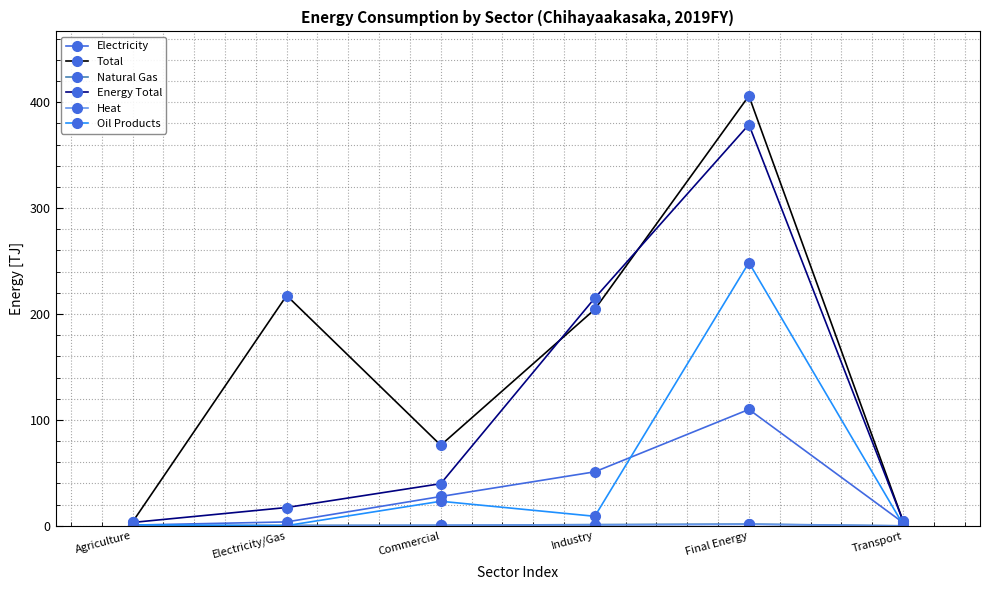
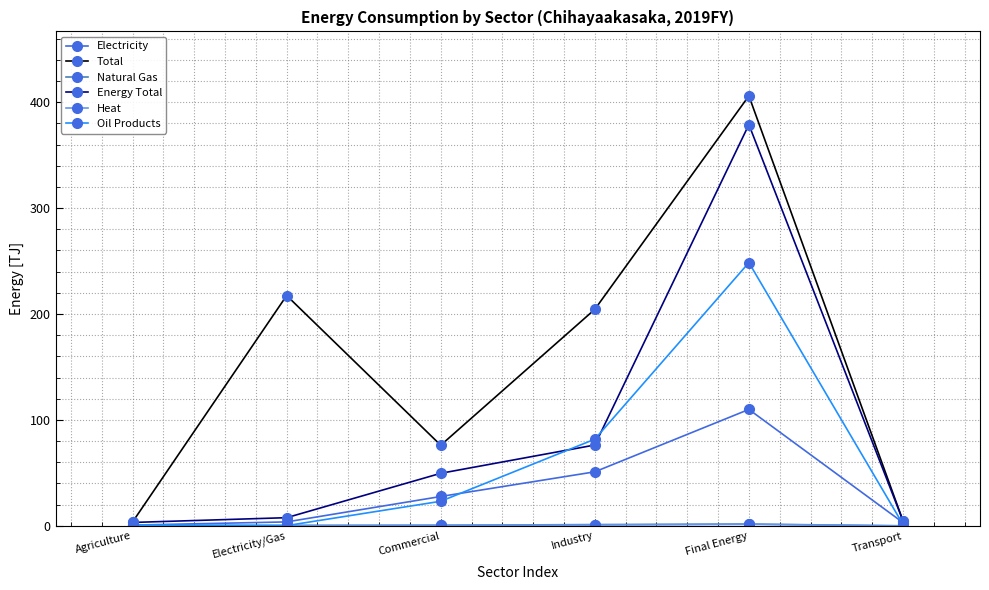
  {
    "Total": {
      "Electricity/Gas": 217,
      "Commercial": 76,
      "Industry": 204,
      "Final Energy": 406
    },
    "Energy Total": {
-     "Electricity/Gas": 17,
-     "Commercial": 40,
-     "Industry": 215,
+     "Electricity/Gas": 8,
+     "Commercial": 50,
+     "Industry": 76,
      "Final Energy": 379
    },
    "Oil Products": {
      "Commercial": 23,
-     "Industry": 9,
+     "Industry": 82,
      "Final Energy": 249
    }
  }
